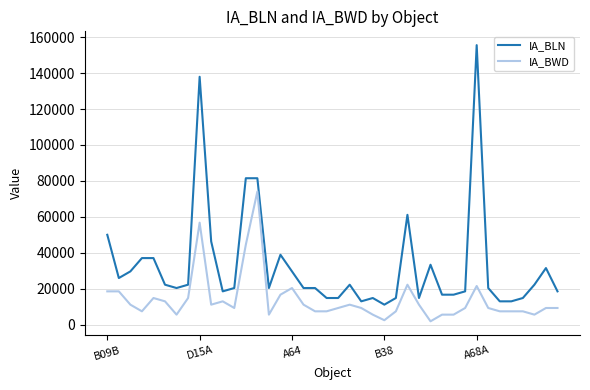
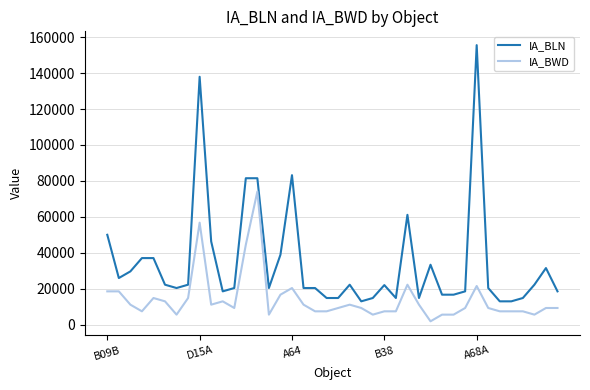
  {
    "IA_BLN": {
      "B09B": 50000,
      "D15A": 138000,
-     "A64": 30000,
-     "B38": 11000,
+     "A64": 83000,
+     "B38": 22000,
      "A68A": 156000
    },
    "IA_BWD": {
      "B09B": 19000,
      "D15A": 57000,
      "A64": 20000,
-     "B38": 2000,
+     "B38": 7000,
      "A68A": 22000
    }
  }
